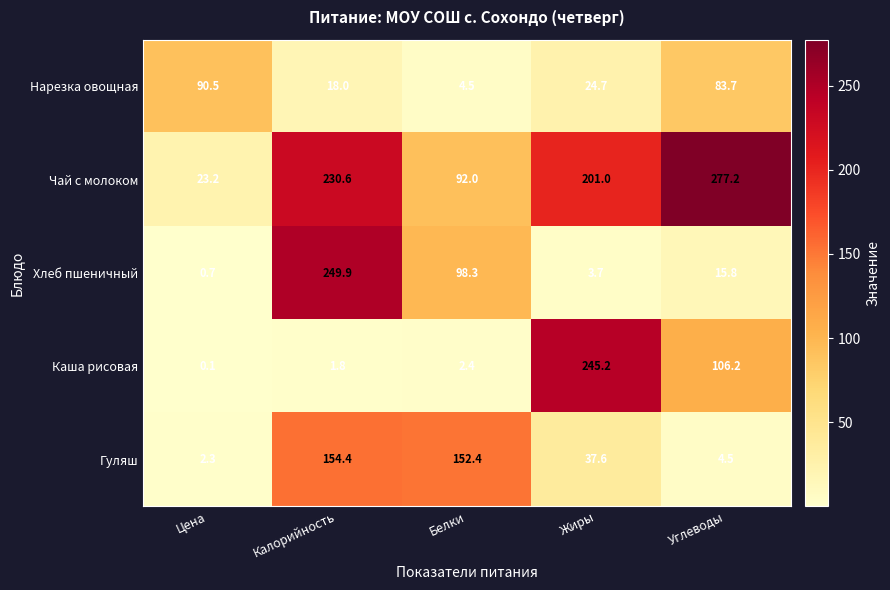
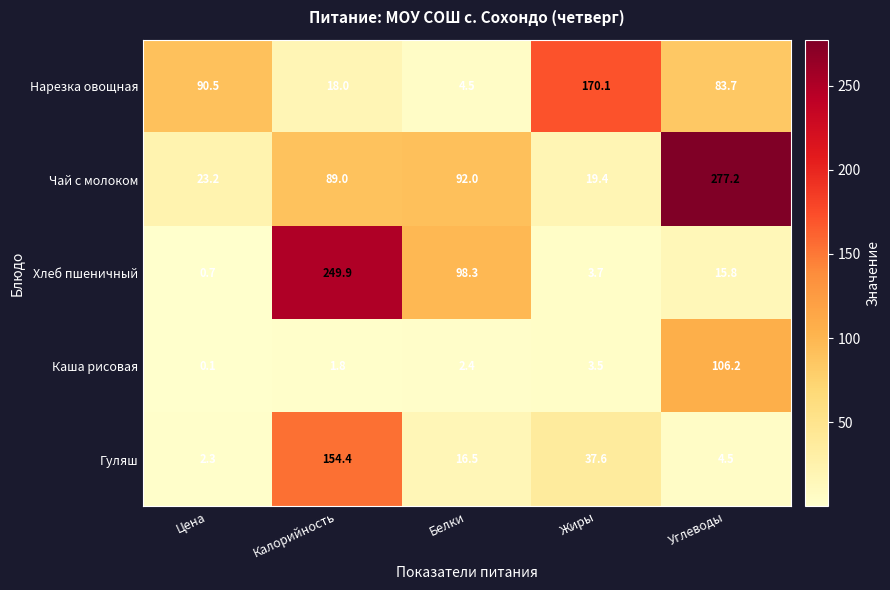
  {
    "Нарезка овощная": {
      "Цена": 90.5,
      "Калорийность": 18.0,
      "Белки": 4.5,
-     "Жиры": 24.7,
+     "Жиры": 170.1,
      "Углеводы": 83.7
    },
    "Чай с молоком": {
      "Цена": 23.2,
-     "Калорийность": 230.6,
+     "Калорийность": 89.0,
      "Белки": 92.0,
-     "Жиры": 201.0,
+     "Жиры": 19.4,
      "Углеводы": 277.2
    },
    "Хлеб пшеничный": {
      "Цена": 0.7,
      "Калорийность": 249.9,
      "Белки": 98.3,
      "Жиры": 3.7,
      "Углеводы": 15.8
    },
    "Каша рисовая": {
      "Цена": 0.1,
      "Калорийность": 1.8,
      "Белки": 2.4,
-     "Жиры": 245.2,
+     "Жиры": 3.5,
      "Углеводы": 106.2
    },
    "Гуляш": {
      "Цена": 2.3,
      "Калорийность": 154.4,
-     "Белки": 152.4,
+     "Белки": 16.5,
      "Жиры": 37.6,
      "Углеводы": 4.5
    }
  }
